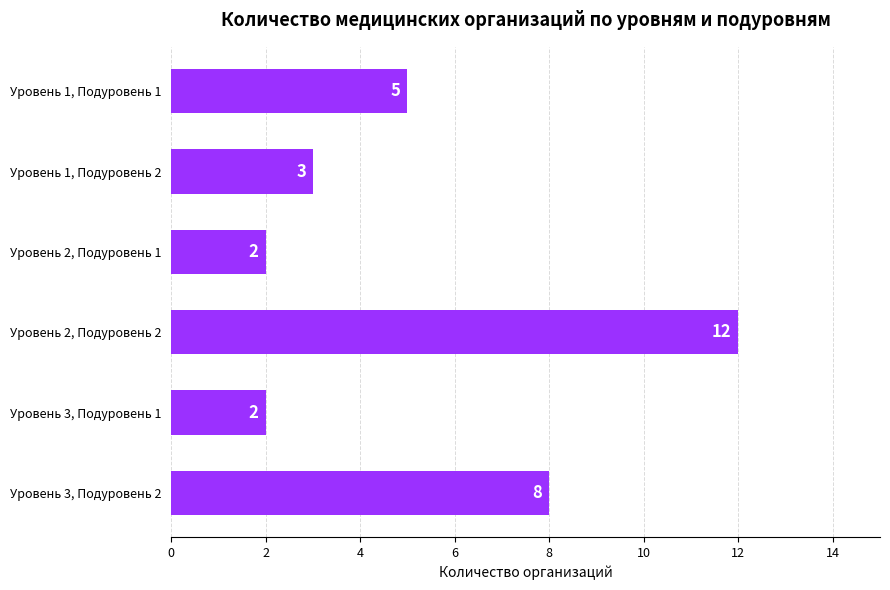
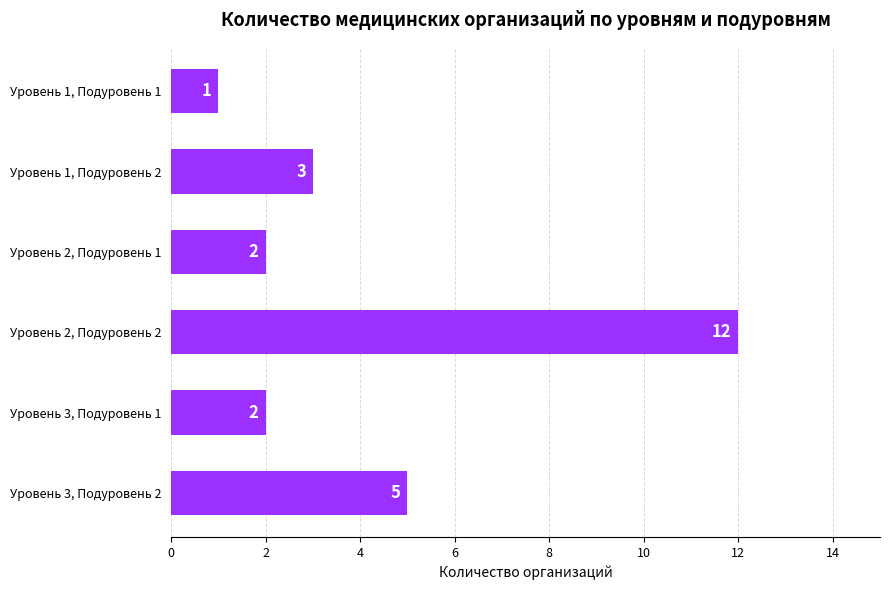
  {
-   "Уровень 1, Подуровень 1": 5,
+   "Уровень 1, Подуровень 1": 1,
    "Уровень 1, Подуровень 2": 3,
    "Уровень 2, Подуровень 1": 2,
    "Уровень 2, Подуровень 2": 12,
    "Уровень 3, Подуровень 1": 2,
-   "Уровень 3, Подуровень 2": 8
+   "Уровень 3, Подуровень 2": 5
  }
